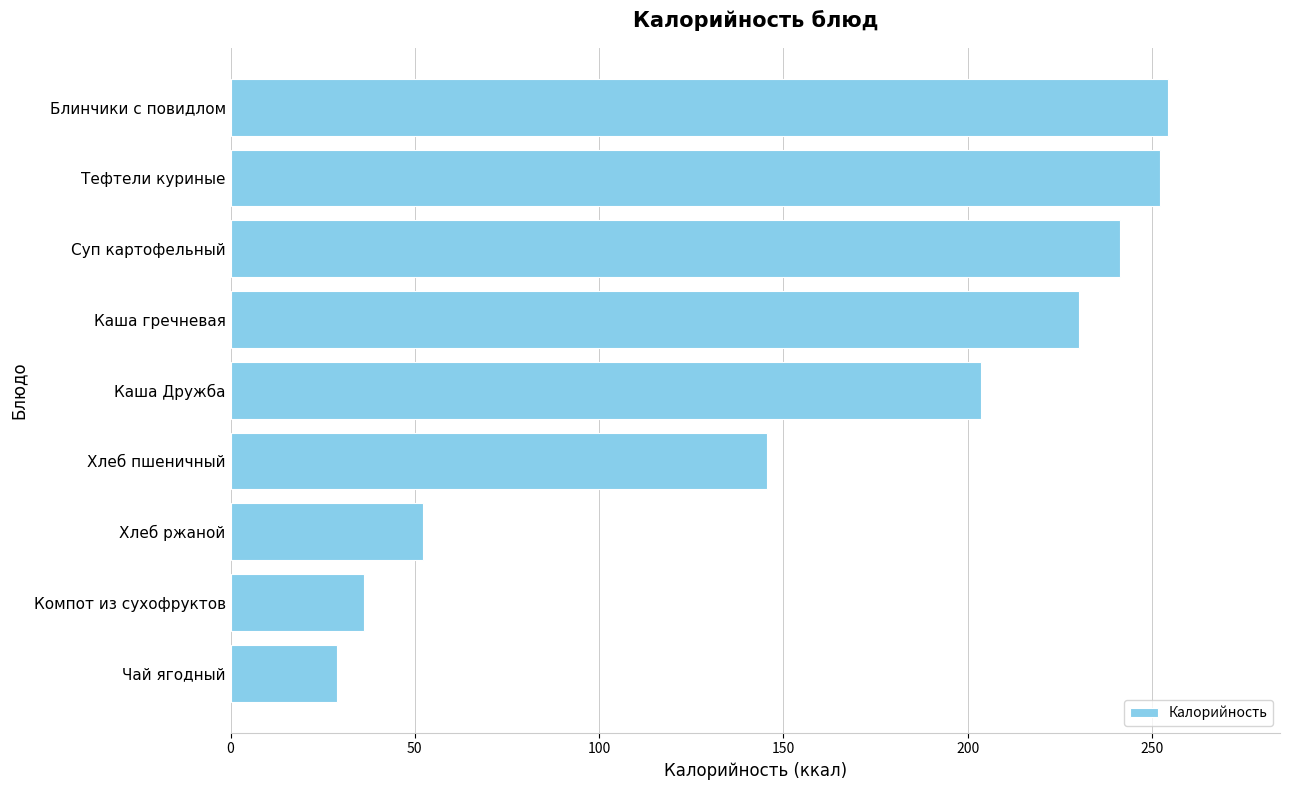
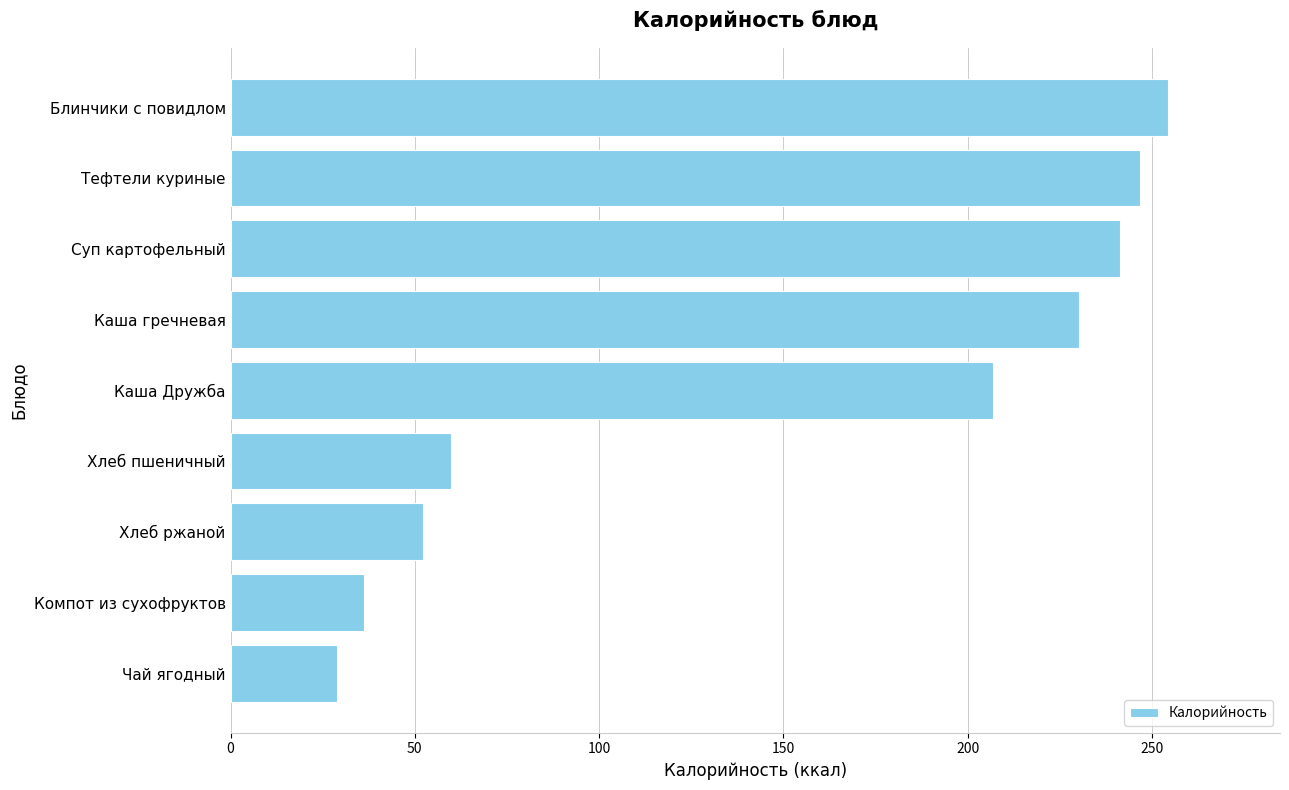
  {
    "Блинчики с повидлом": 254,
-   "Тефтели куриные": 252,
+   "Тефтели куриные": 247,
    "Суп картофельный": 241,
    "Каша гречневая": 230,
-   "Каша Дружба": 204,
-   "Хлеб пшеничный": 146,
+   "Каша Дружба": 207,
+   "Хлеб пшеничный": 60,
    "Хлеб ржаной": 52,
    "Компот из сухофруктов": 36,
    "Чай ягодный": 29
  }
